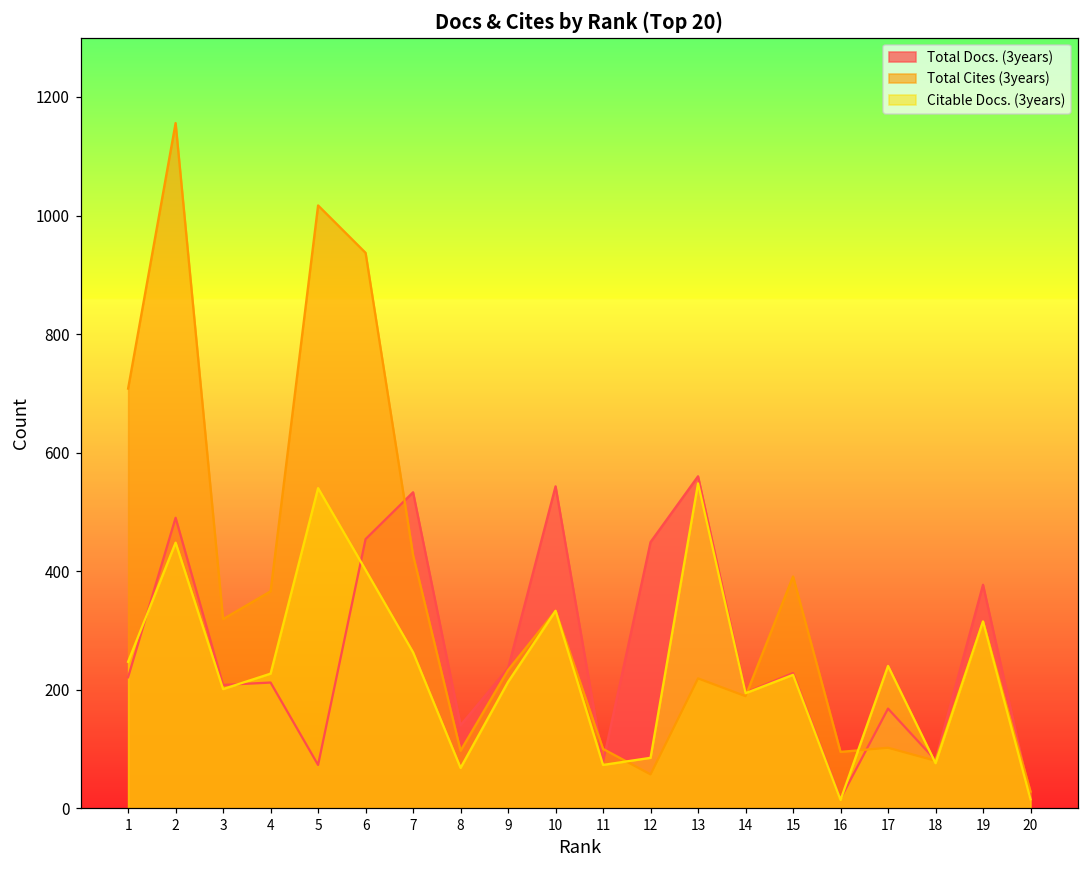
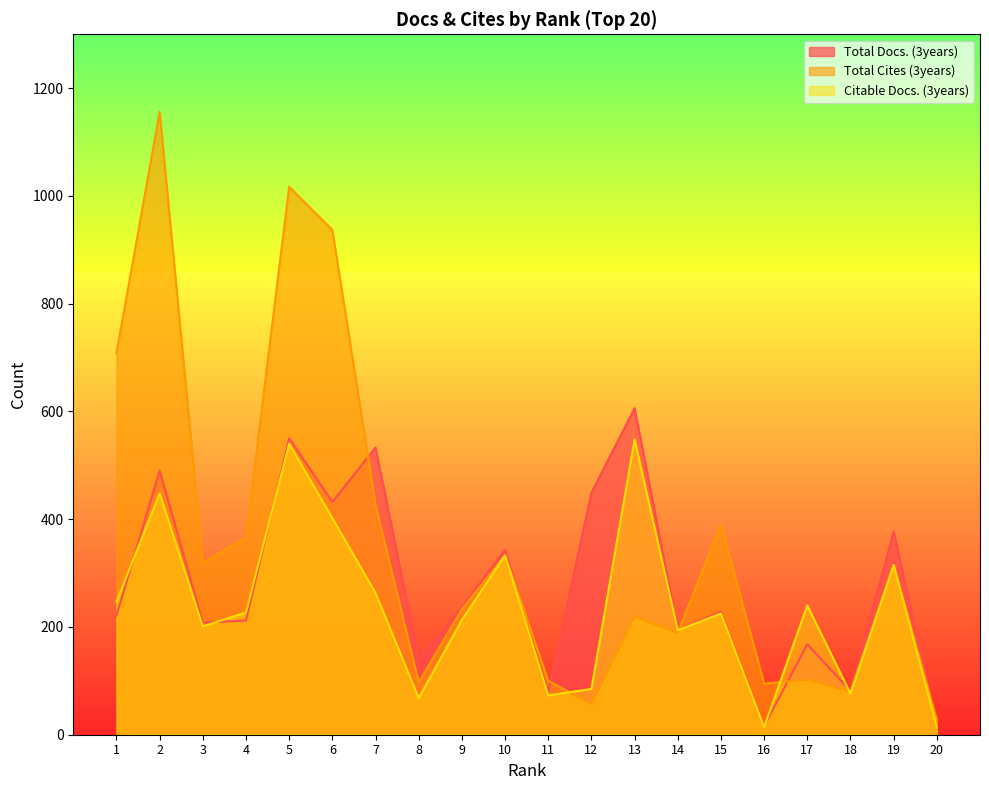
  {
    "Total Docs. (3years)": {
      "1": 220,
      "2": 490,
      "3": 210,
      "4": 210,
-     "5": 70,
-     "6": 450,
+     "5": 550,
+     "6": 430,
      "7": 530,
      "8": 140,
-     "10": 540,
+     "10": 340,
      "11": 80,
      "12": 450,
-     "13": 560,
+     "13": 610,
      "17": 170,
      "19": 380
    }
  }
